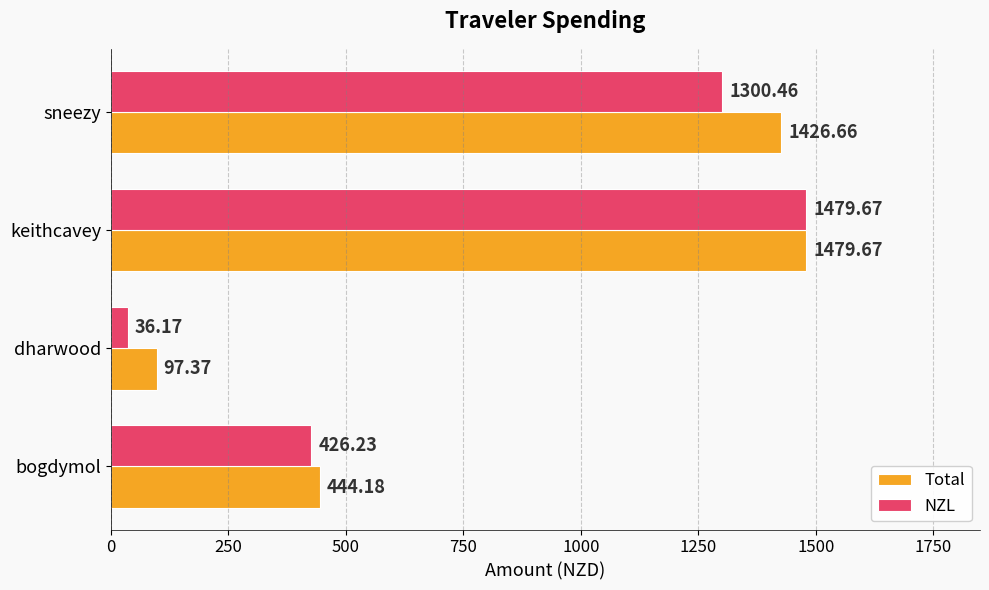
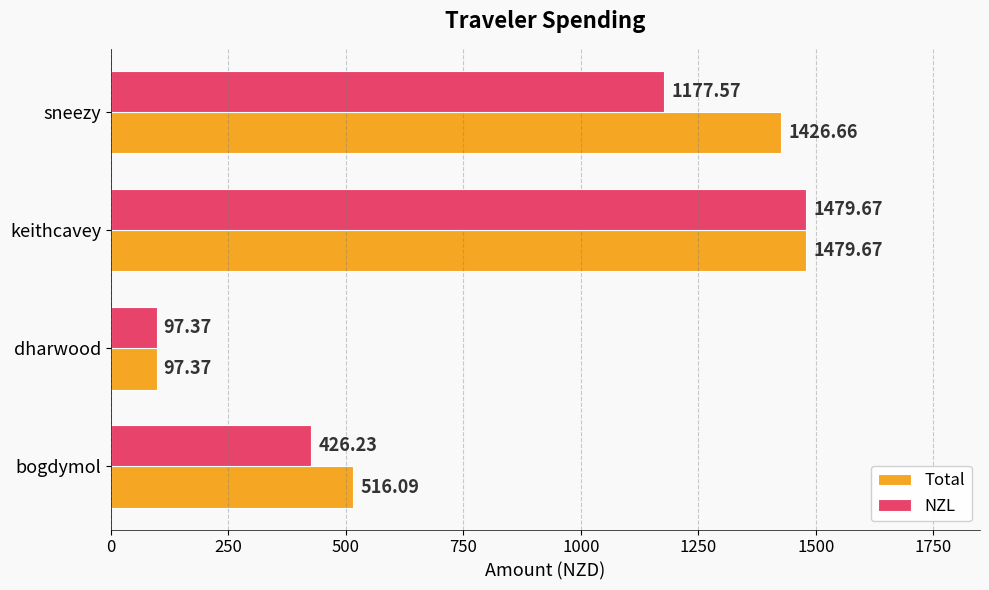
  {
    "Total": {
      "sneezy": 1426.66,
      "keithcavey": 1479.67,
      "dharwood": 97.37,
-     "bogdymol": 444.18
+     "bogdymol": 516.09
    },
    "NZL": {
-     "sneezy": 1300.46,
+     "sneezy": 1177.57,
      "keithcavey": 1479.67,
-     "dharwood": 36.17,
+     "dharwood": 97.37,
      "bogdymol": 426.23
    }
  }
